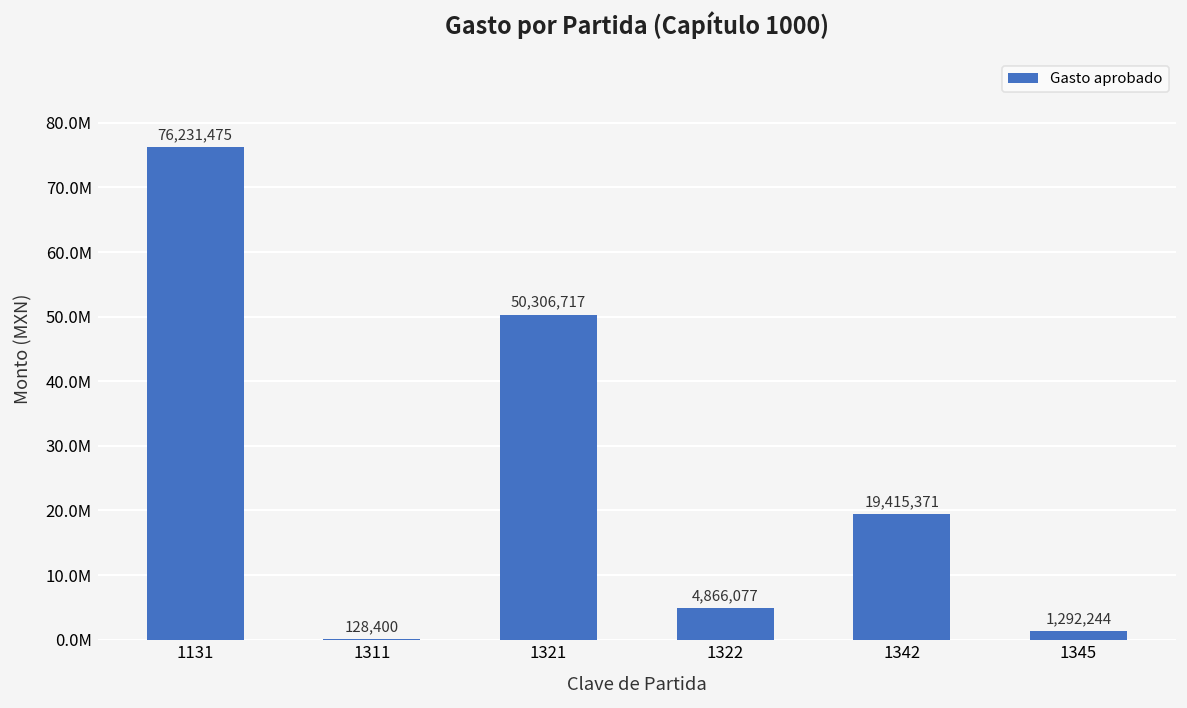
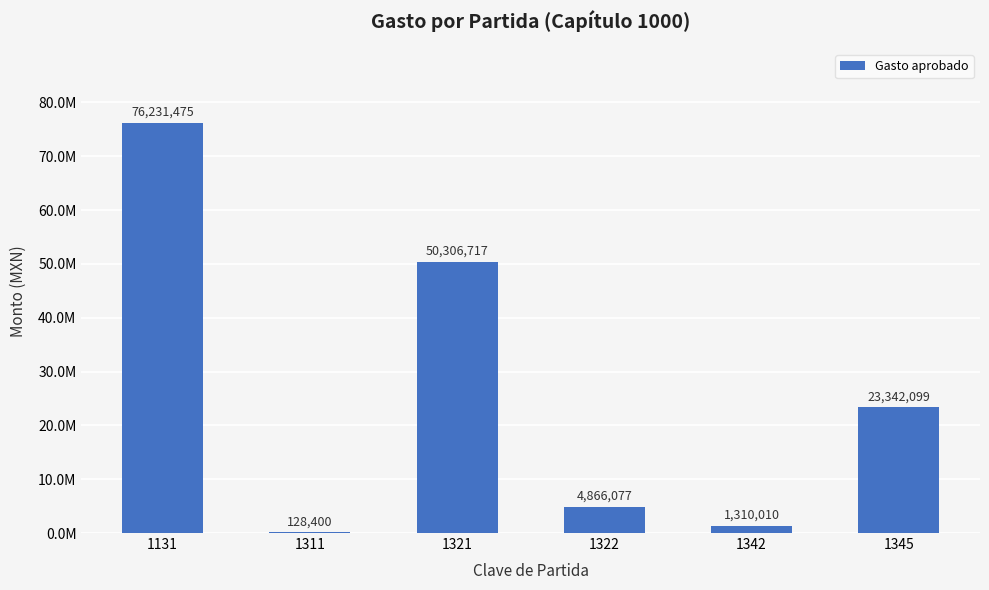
  {
    "1131": "76,231,475",
    "1311": "128,400",
    "1321": "50,306,717",
    "1322": "4,866,077",
-   "1342": "19,415,371",
-   "1345": "1,292,244"
+   "1342": "1,310,010",
+   "1345": "23,342,099"
  }
